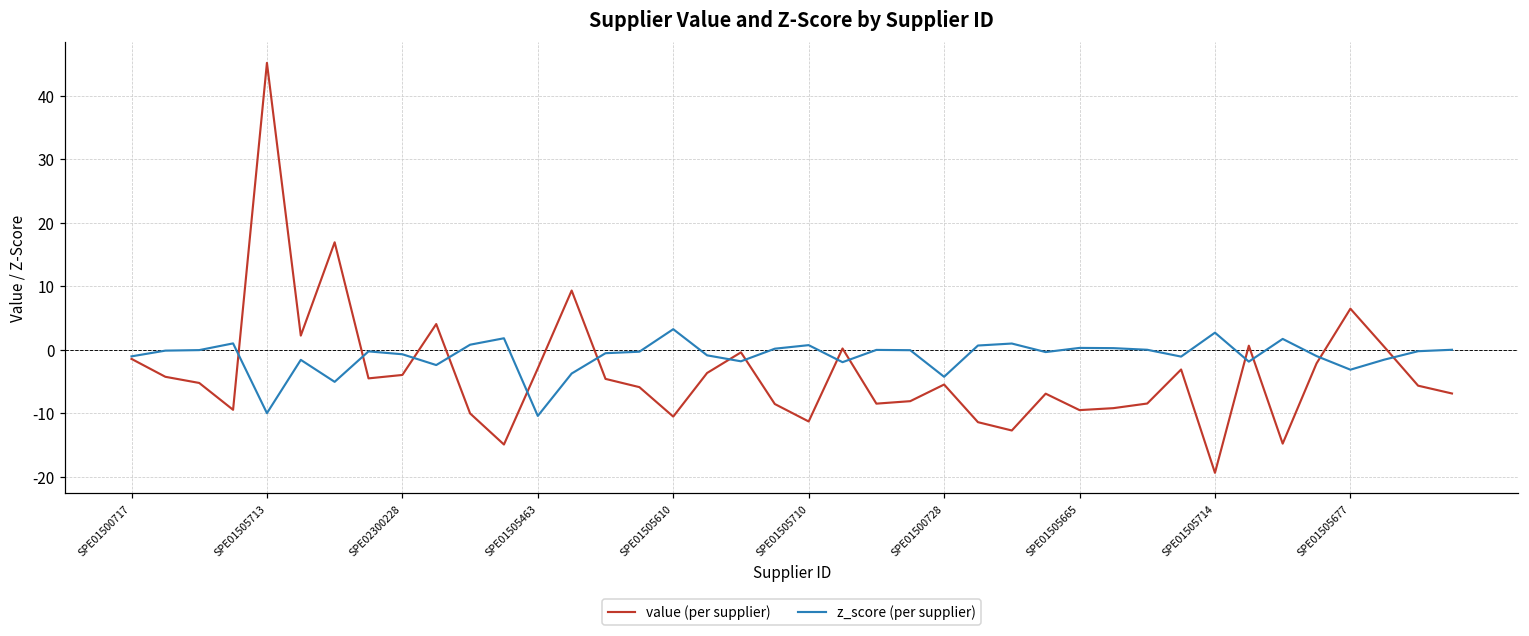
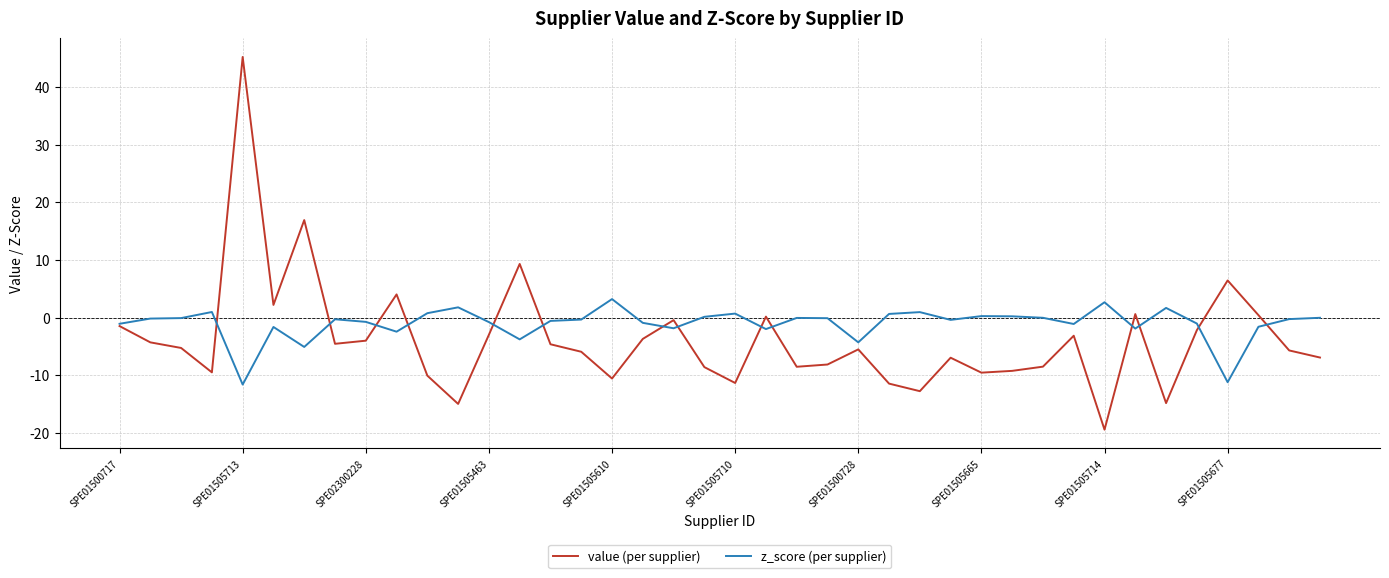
  {
    "value (per supplier)": {
      "SPE01505713": 45,
      "SPE02300228": -4,
      "SPE01505463": -3,
      "SPE01505610": -11,
      "SPE01505710": -11,
      "SPE01500728": -5,
      "SPE01505665": -10,
      "SPE01505714": -19,
      "SPE01505677": 6
    },
    "z_score (per supplier)": {
-     "SPE01505713": -10,
+     "SPE01505713": -12,
      "SPE02300228": -1,
-     "SPE01505463": -10,
+     "SPE01505463": -1,
      "SPE01505610": 3,
      "SPE01505710": 1,
      "SPE01500728": -4,
      "SPE01505665": 0,
      "SPE01505714": 3,
-     "SPE01505677": -3
+     "SPE01505677": -11
    }
  }
